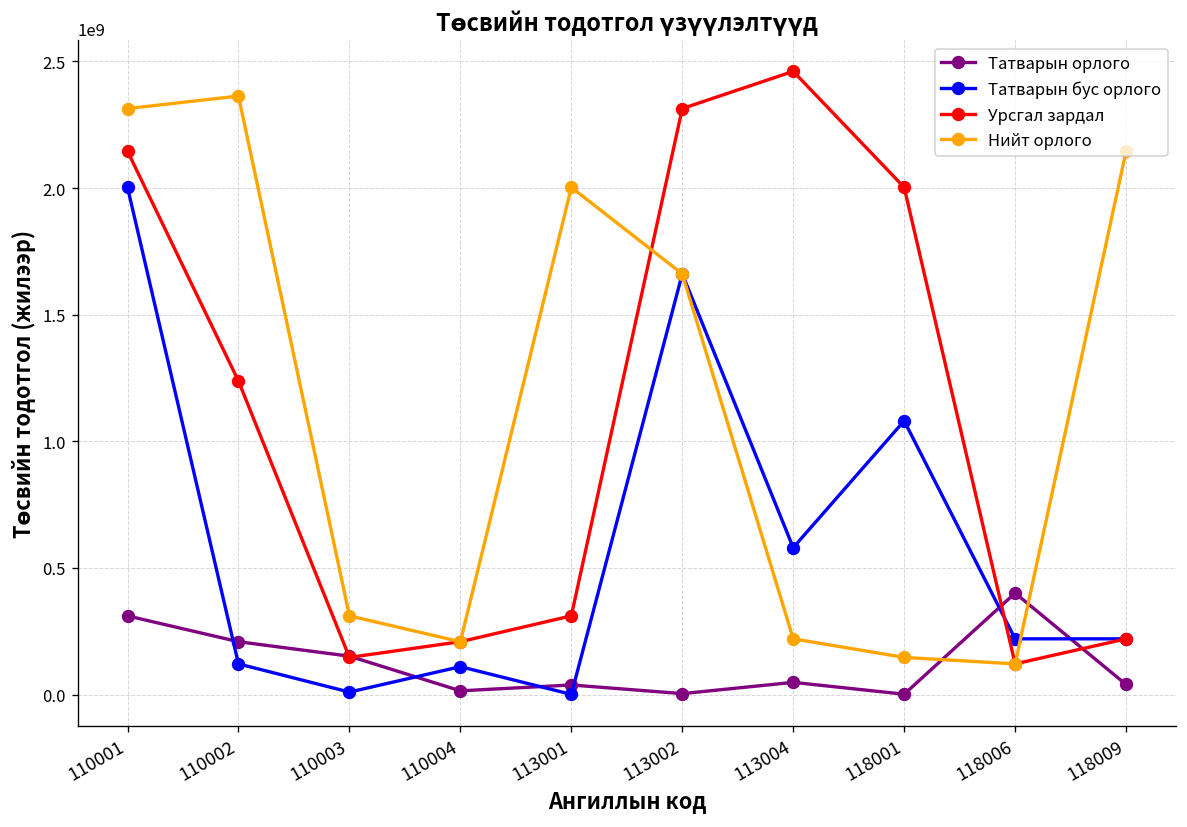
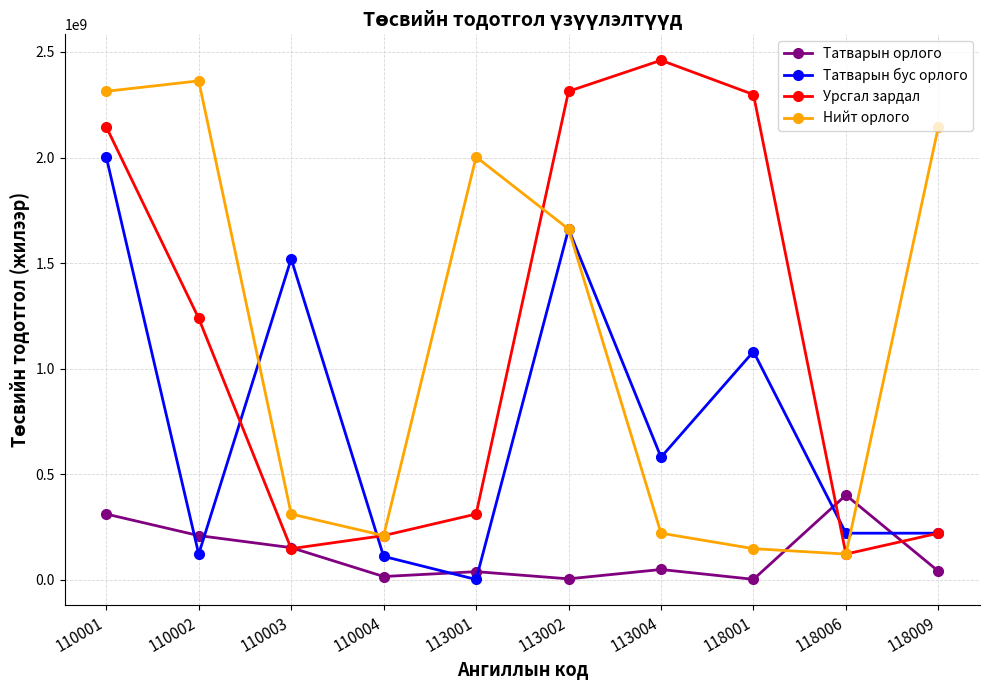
  {
    "Татварын орлого": {
      "110001": 310000000,
      "110002": 210000000,
      "110004": 20000000,
      "113001": 40000000,
      "113002": 0,
      "113004": 50000000,
      "118001": 0,
      "118006": 400000000,
      "118009": 40000000
    },
    "Татварын бус орлого": {
      "110001": 2000000000,
      "110002": 120000000,
-     "110003": 10000000,
+     "110003": 1520000000,
      "110004": 110000000,
      "113001": 0,
      "113004": 580000000,
      "118001": 1080000000,
      "118006": 220000000
    },
    "Урсгал зардал": {
      "110001": 2150000000,
      "110002": 1240000000,
      "113001": 310000000,
      "113002": 2310000000,
      "113004": 2460000000,
-     "118001": 2000000000
+     "118001": 2300000000
    },
    "Нийт орлого": {
      "110001": 2310000000,
      "110002": 2360000000,
      "110003": 310000000,
      "113001": 2000000000,
      "113004": 220000000,
      "118001": 150000000
    }
  }
